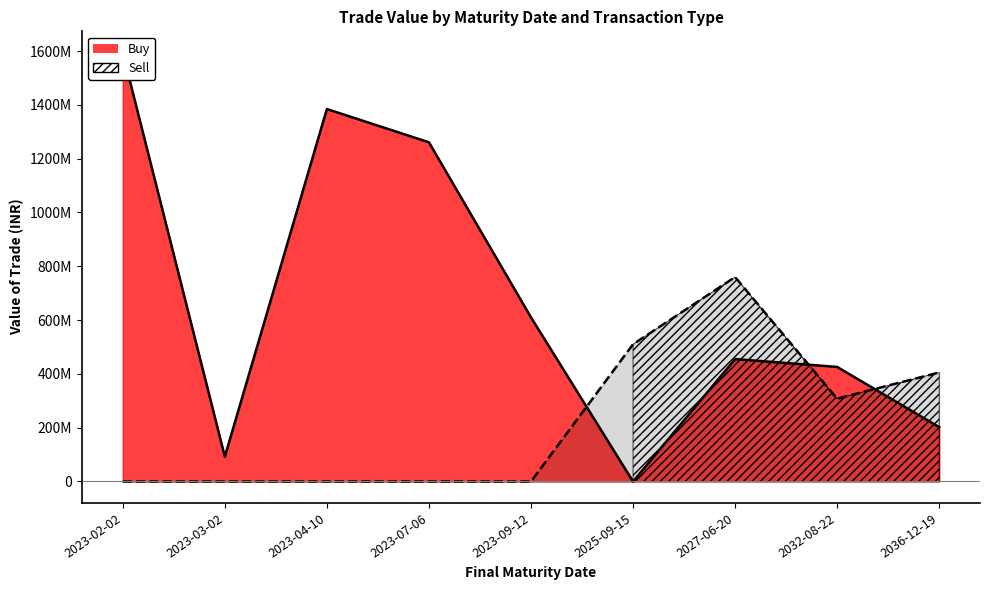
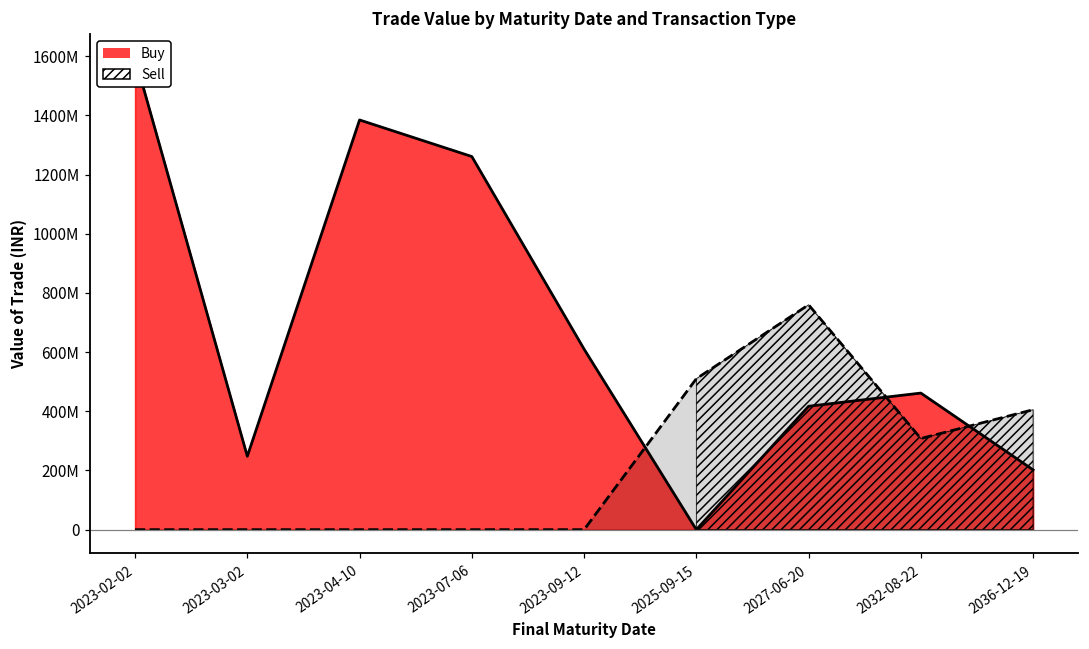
  {
    "Buy": {
-     "2023-03-02": 90000000,
+     "2023-03-02": 250000000,
      "2023-04-10": 1380000000,
      "2023-07-06": 1260000000,
      "2023-09-12": 610000000,
      "2025-09-15": 0,
-     "2027-06-20": 460000000,
-     "2032-08-22": 430000000,
+     "2027-06-20": 420000000,
+     "2032-08-22": 460000000,
      "2036-12-19": 200000000
    }
  }
